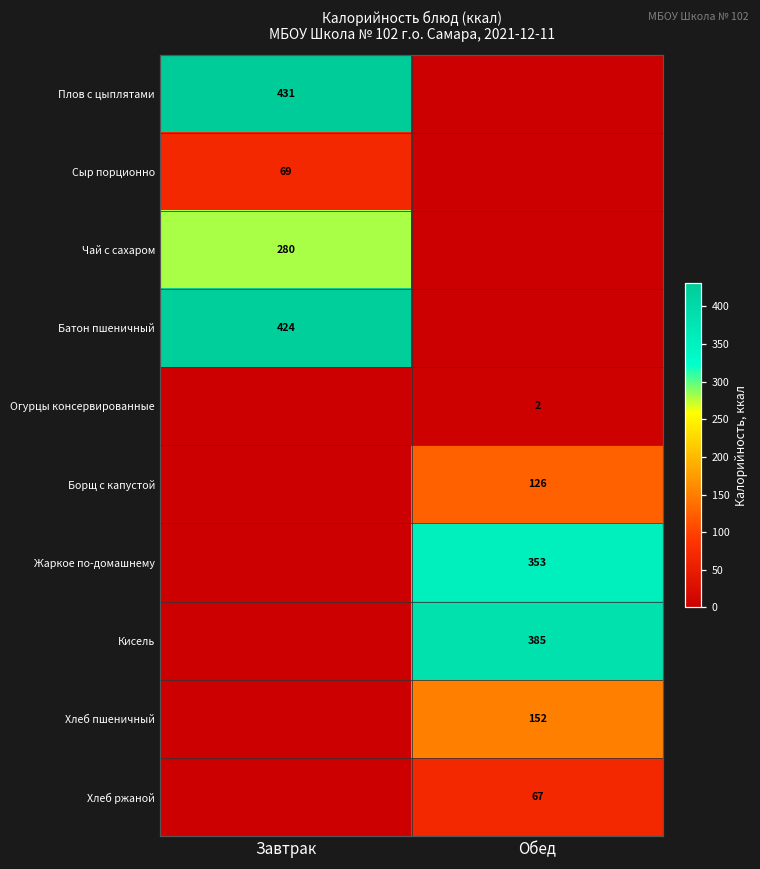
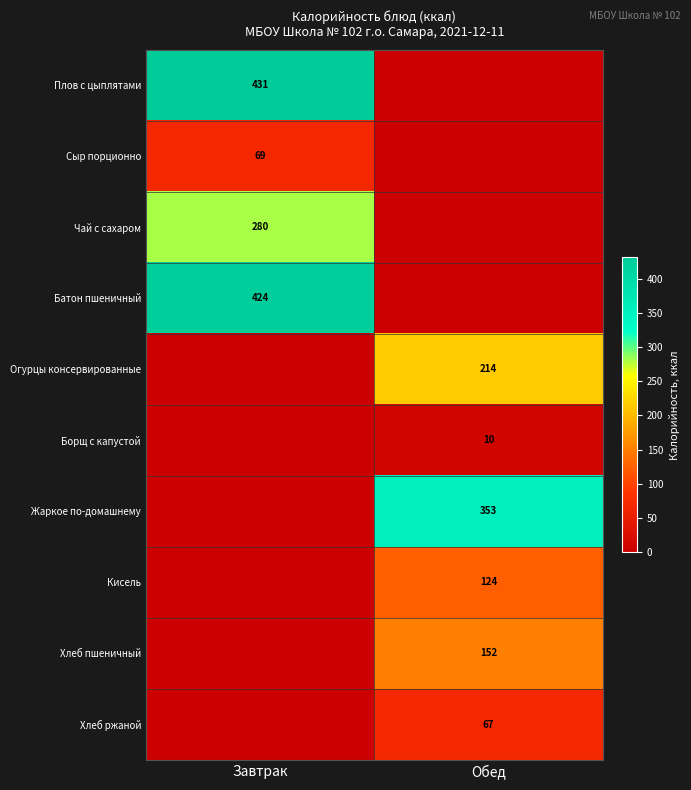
  {
    "Плов с цыплятами": {
      "Завтрак": 431
    },
    "Сыр порционно": {
      "Завтрак": 69
    },
    "Чай с сахаром": {
      "Завтрак": 280
    },
    "Батон пшеничный": {
      "Завтрак": 424
    },
    "Огурцы консервированные": {
-     "Обед": 2
+     "Обед": 214
    },
    "Борщ с капустой": {
-     "Обед": 126
+     "Обед": 10
    },
    "Жаркое по-домашнему": {
      "Обед": 353
    },
    "Кисель": {
-     "Обед": 385
+     "Обед": 124
    },
    "Хлеб пшеничный": {
      "Обед": 152
    },
    "Хлеб ржаной": {
      "Обед": 67
    }
  }
